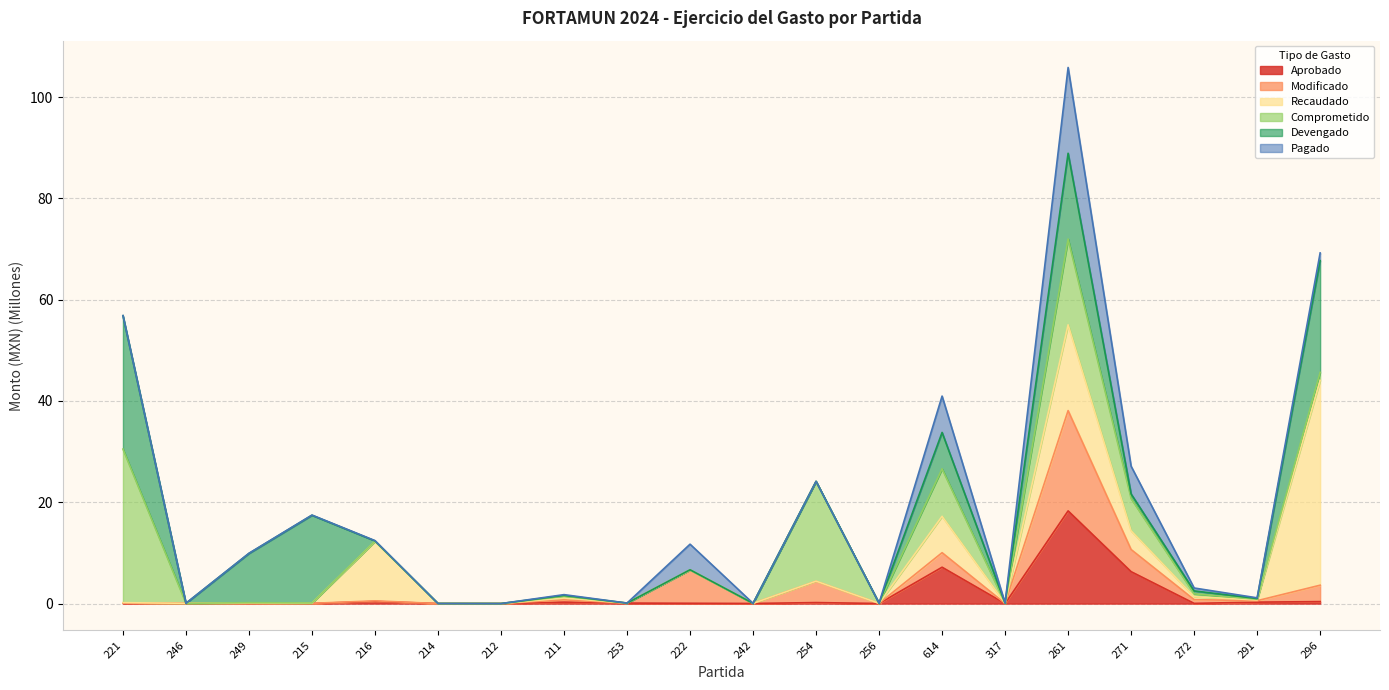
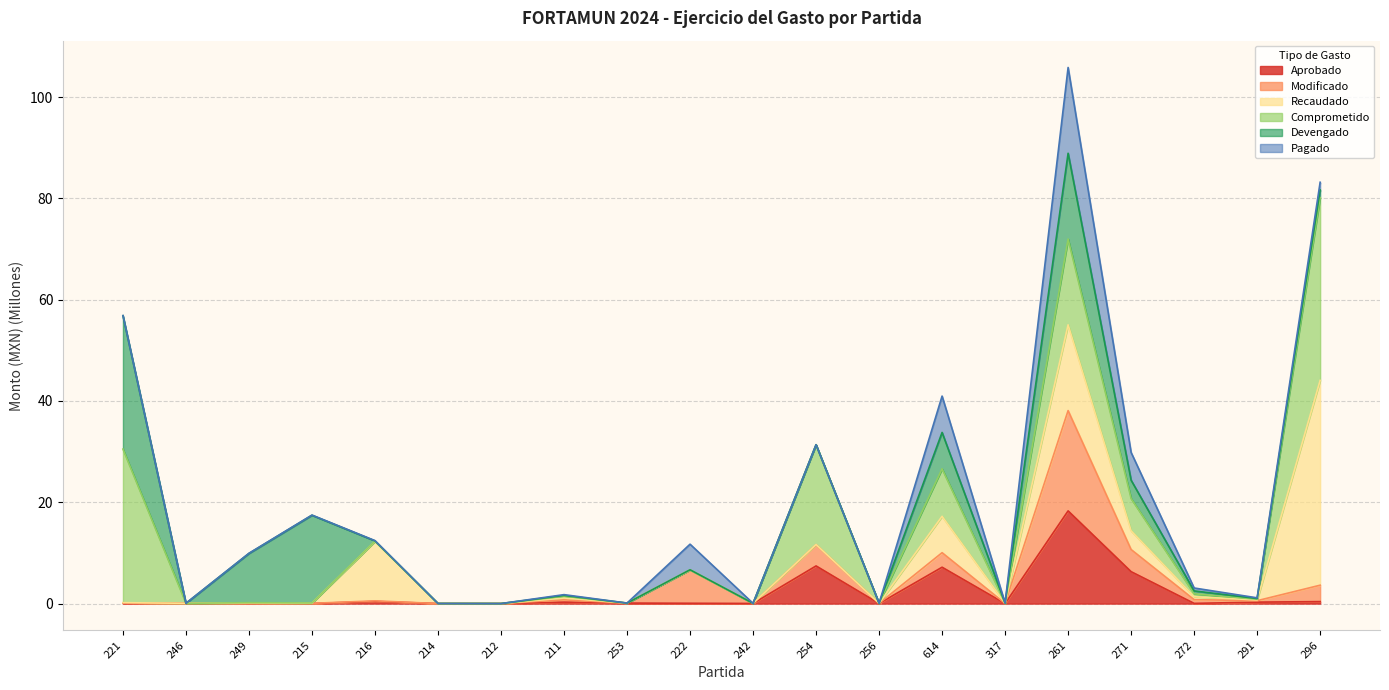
  {
    "Aprobado": {
      "222": 0,
-     "254": 0,
+     "254": 7,
      "614": 7,
      "261": 18,
      "271": 6,
      "272": 0,
      "296": 0
    },
    "Modificado": {
      "614": 3,
      "261": 20,
      "271": 4,
      "272": 1,
      "296": 3
    },
    "Recaudado": {
      "614": 7,
      "261": 17,
      "271": 4,
      "272": 1,
      "296": 40
    },
    "Comprometido": {
      "221": 30,
      "614": 9,
      "261": 17,
      "271": 6,
      "272": 1,
-     "296": 2
+     "296": 36
    },
    "Devengado": {
      "614": 7,
      "261": 17,
-     "271": 1,
+     "271": 4,
      "272": 1,
-     "296": 22
+     "296": 2
    },
    "Pagado": {
      "222": 5,
      "614": 7,
      "261": 17,
      "271": 5,
      "272": 1,
      "296": 2
    }
  }
